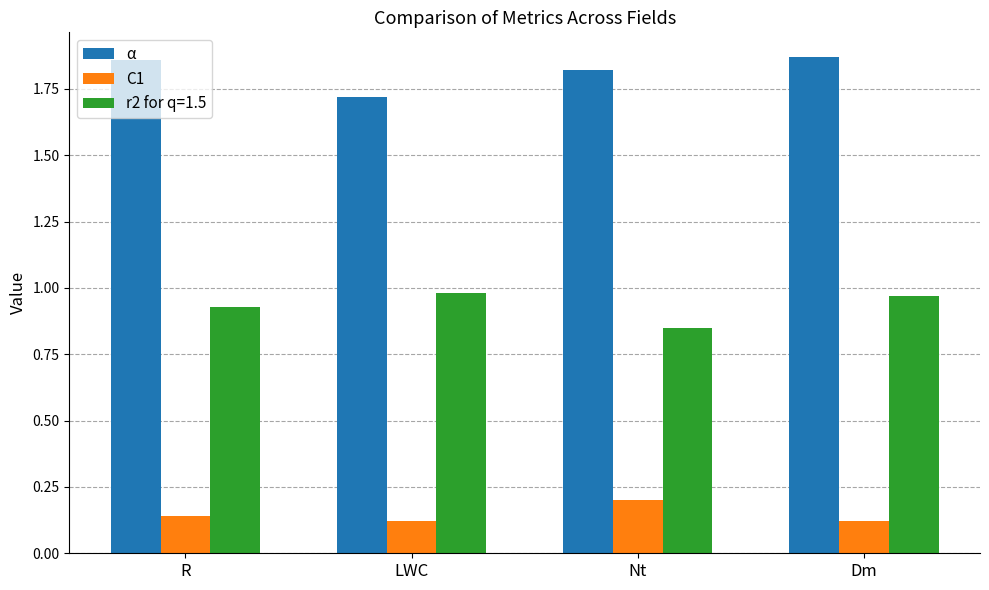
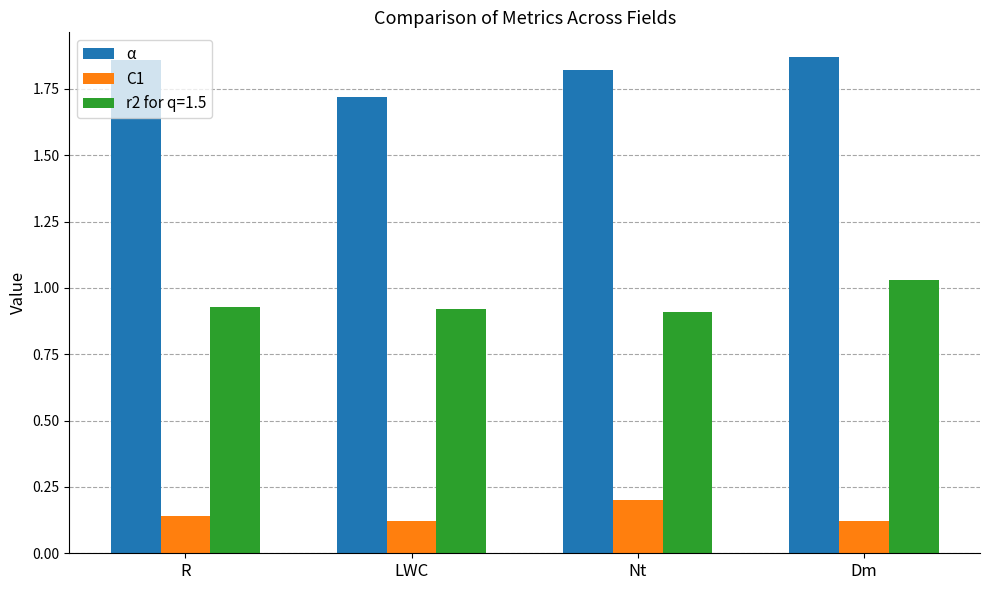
  {
    "α": {
      "LWC": 1.72,
      "Nt": 1.82,
      "Dm": 1.87
    },
    "C1": {
      "R": 0.14,
      "LWC": 0.12,
      "Nt": 0.20,
      "Dm": 0.12
    },
    "r2 for q=1.5": {
      "R": 0.93,
-     "LWC": 0.98,
-     "Nt": 0.85,
-     "Dm": 0.97
+     "LWC": 0.92,
+     "Nt": 0.91,
+     "Dm": 1.03
    }
  }
